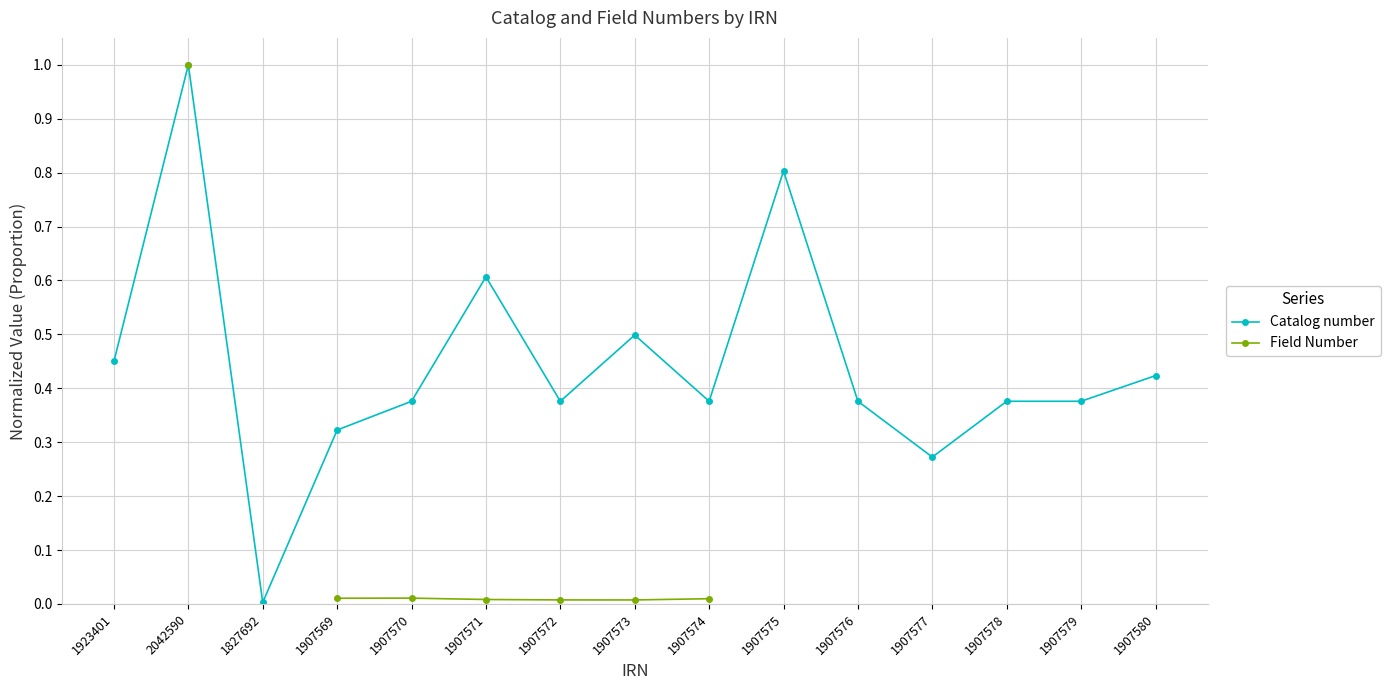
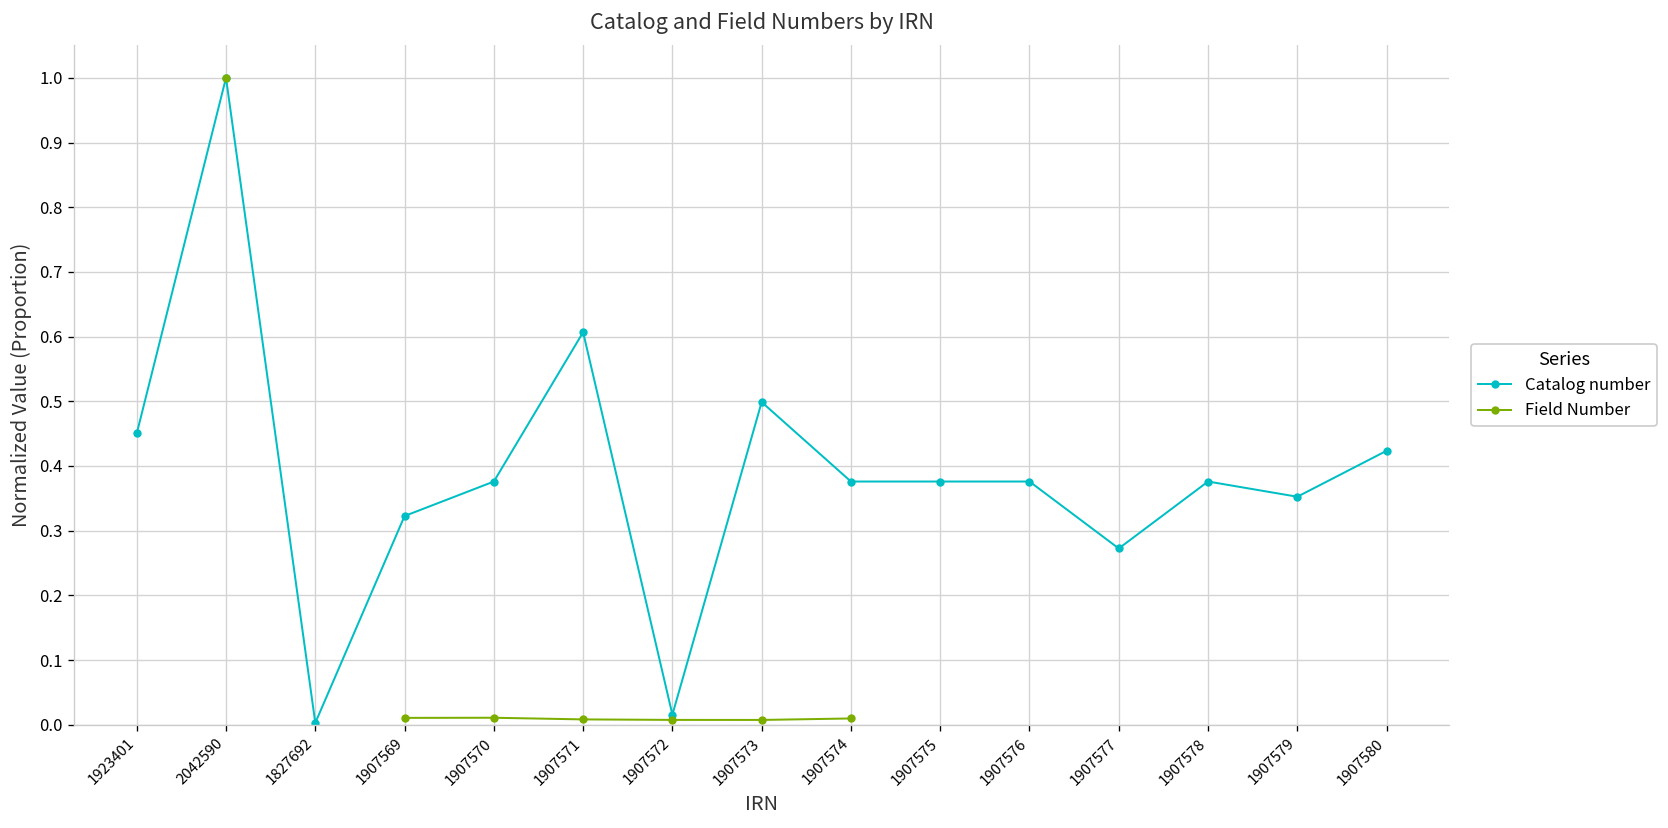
  {
    "Catalog number": {
      "1923401": 0.45,
      "1827692": 0.00,
      "1907569": 0.32,
      "1907570": 0.38,
      "1907571": 0.61,
-     "1907572": 0.38,
+     "1907572": 0.02,
      "1907573": 0.50,
      "1907574": 0.38,
-     "1907575": 0.80,
+     "1907575": 0.38,
      "1907576": 0.38,
      "1907577": 0.27,
      "1907578": 0.38,
-     "1907579": 0.38,
+     "1907579": 0.35,
      "1907580": 0.42
    },
    "Field Number": {
      "1907569": 0.01,
      "1907570": 0.01,
      "1907571": 0.01,
      "1907572": 0.01,
      "1907573": 0.01,
      "1907574": 0.01
    }
  }
